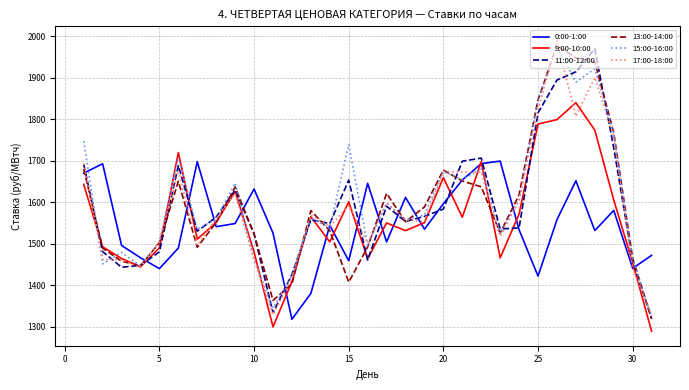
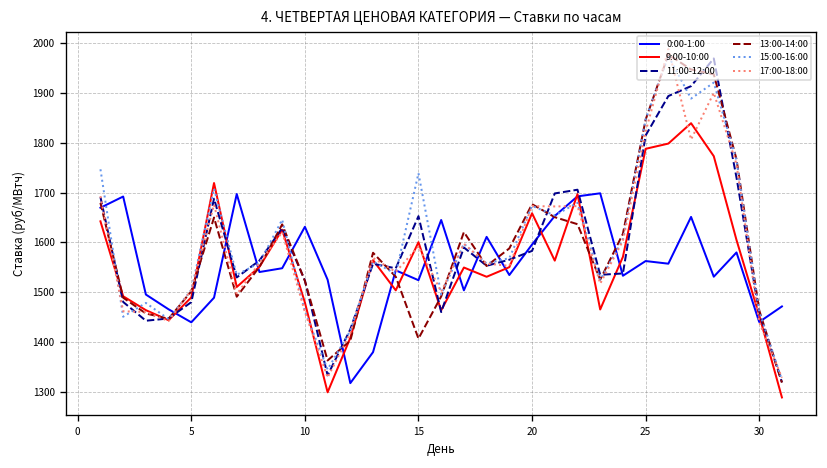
  {
    "0:00-1:00": {
      "5": 1440,
      "10": 1630,
-     "15": 1460,
+     "15": 1520,
      "20": 1600,
-     "25": 1420
+     "25": 1560
    },
    "9:00-10:00": {
      "5": 1490,
      "10": 1480,
      "15": 1600,
      "20": 1660,
      "25": 1790
    },
    "11:00-12:00": {
      "5": 1480,
      "15": 1650,
      "20": 1580,
      "25": 1810
    },
    "13:00-14:00": {
      "15": 1410
    },
    "15:00-16:00": {
      "15": 1740
    },
    "17:00-18:00": {
      "15": 1590,
      "25": 1820
    }
  }
